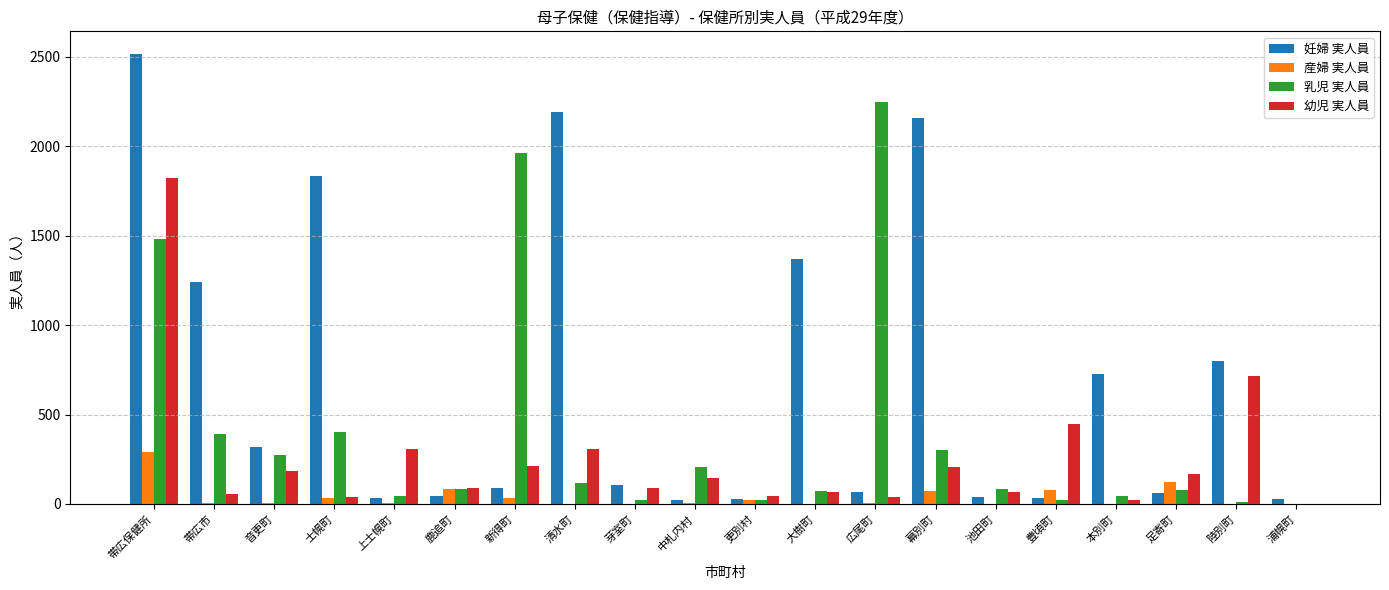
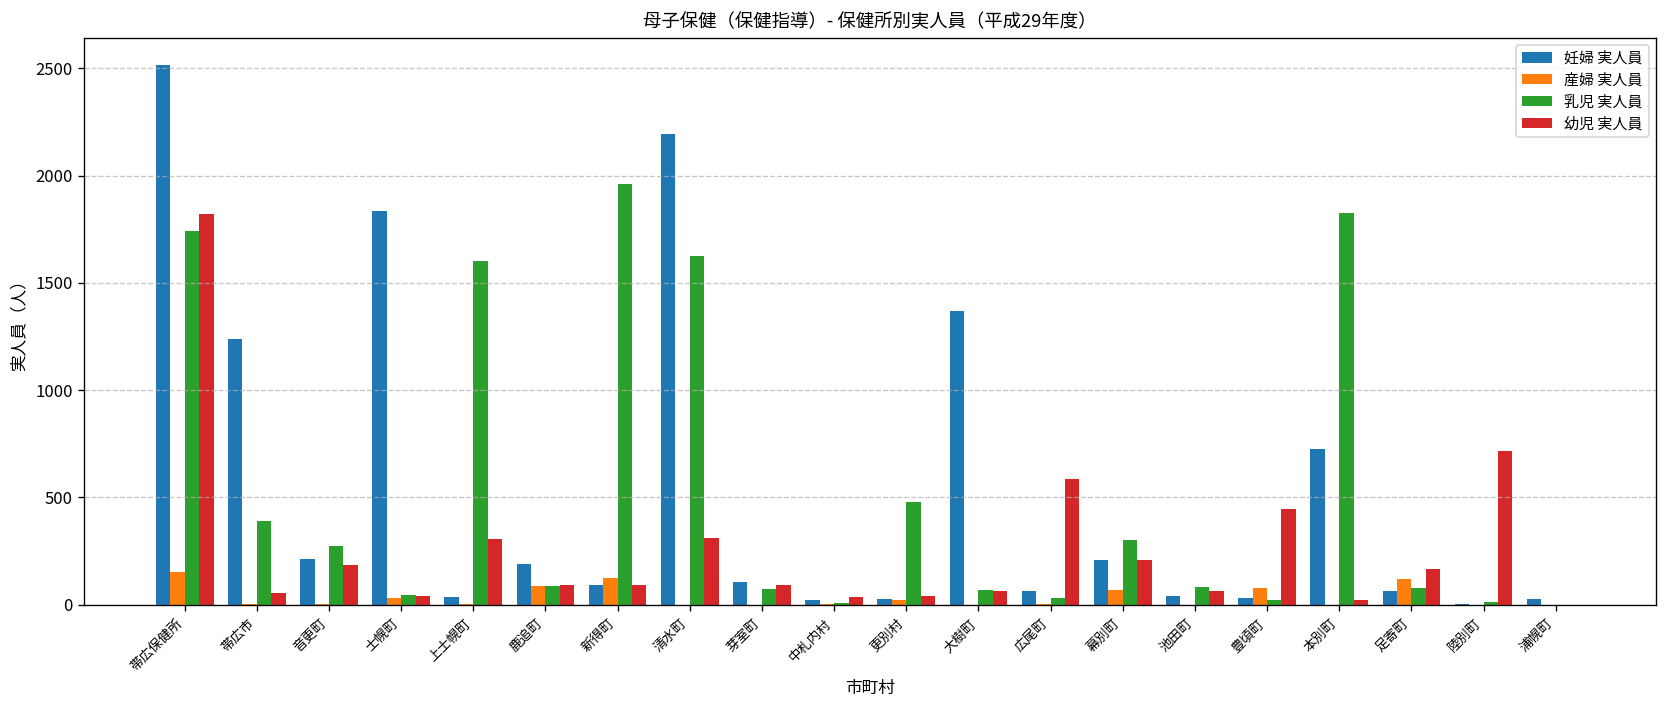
  {
    "妊婦 実人員": {
      "帯広保健所": 2520,
      "帯広市": 1240,
-     "音更町": 320,
+     "音更町": 220,
      "士幌町": 1840,
      "上士幌町": 30,
-     "鹿追町": 50,
+     "鹿追町": 190,
      "新得町": 90,
      "清水町": 2190,
      "芽室町": 100,
      "中札内村": 20,
      "更別村": 30,
      "大樹町": 1370,
      "広尾町": 70,
-     "幕別町": 2160,
+     "幕別町": 210,
      "池田町": 40,
      "豊頃町": 30,
      "本別町": 730,
      "足寄町": 60,
-     "陸別町": 800,
+     "陸別町": 0,
      "浦幌町": 30
    },
    "産婦 実人員": {
-     "帯広保健所": 290,
+     "帯広保健所": 150,
      "士幌町": 30,
      "鹿追町": 90,
-     "新得町": 30,
+     "新得町": 130,
      "清水町": 0,
      "更別村": 20,
      "大樹町": 0,
      "幕別町": 70,
      "池田町": 0,
      "豊頃町": 80,
      "本別町": 0,
      "足寄町": 120,
      "陸別町": 0,
      "浦幌町": 0
    },
    "乳児 実人員": {
-     "帯広保健所": 1480,
+     "帯広保健所": 1740,
      "帯広市": 390,
      "音更町": 280,
-     "士幌町": 410,
-     "上士幌町": 50,
+     "士幌町": 50,
+     "上士幌町": 1600,
      "鹿追町": 90,
      "新得町": 1960,
-     "清水町": 120,
-     "芽室町": 20,
-     "中札内村": 200,
-     "更別村": 20,
+     "清水町": 1630,
+     "芽室町": 70,
+     "中札内村": 10,
+     "更別村": 480,
      "大樹町": 70,
-     "広尾町": 2250,
+     "広尾町": 30,
      "幕別町": 300,
      "池田町": 80,
      "豊頃町": 20,
-     "本別町": 40,
+     "本別町": 1830,
      "足寄町": 80,
      "浦幌町": 0
    },
    "幼児 実人員": {
      "帯広保健所": 1820,
      "帯広市": 50,
      "音更町": 190,
      "士幌町": 40,
      "上士幌町": 310,
      "鹿追町": 90,
-     "新得町": 210,
+     "新得町": 90,
      "清水町": 310,
      "芽室町": 90,
-     "中札内村": 140,
+     "中札内村": 40,
      "更別村": 40,
      "大樹町": 70,
-     "広尾町": 40,
+     "広尾町": 590,
      "幕別町": 210,
      "池田町": 70,
      "豊頃町": 450,
      "本別町": 20,
      "足寄町": 170,
      "陸別町": 720,
      "浦幌町": 0
    }
  }
